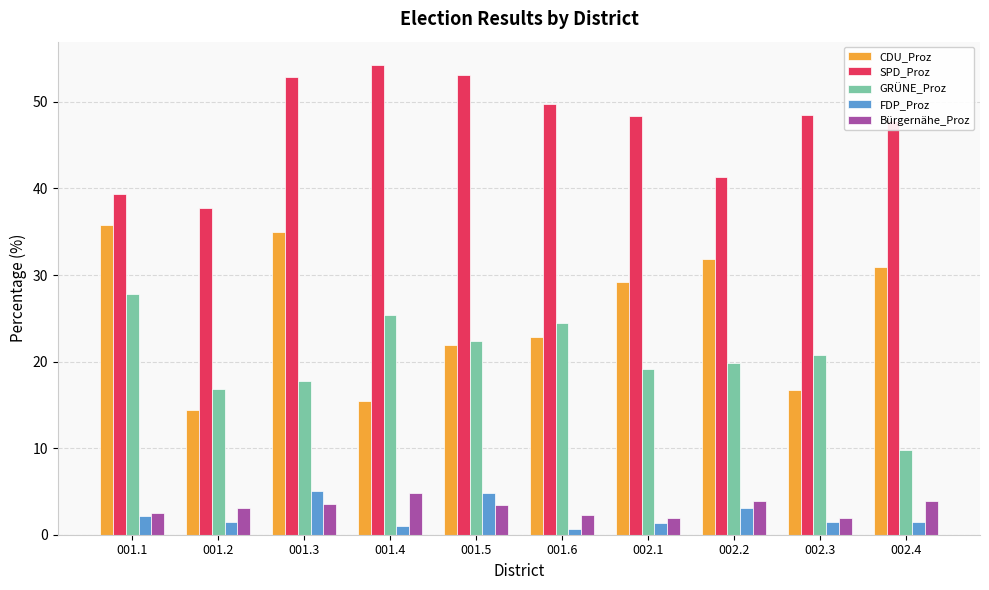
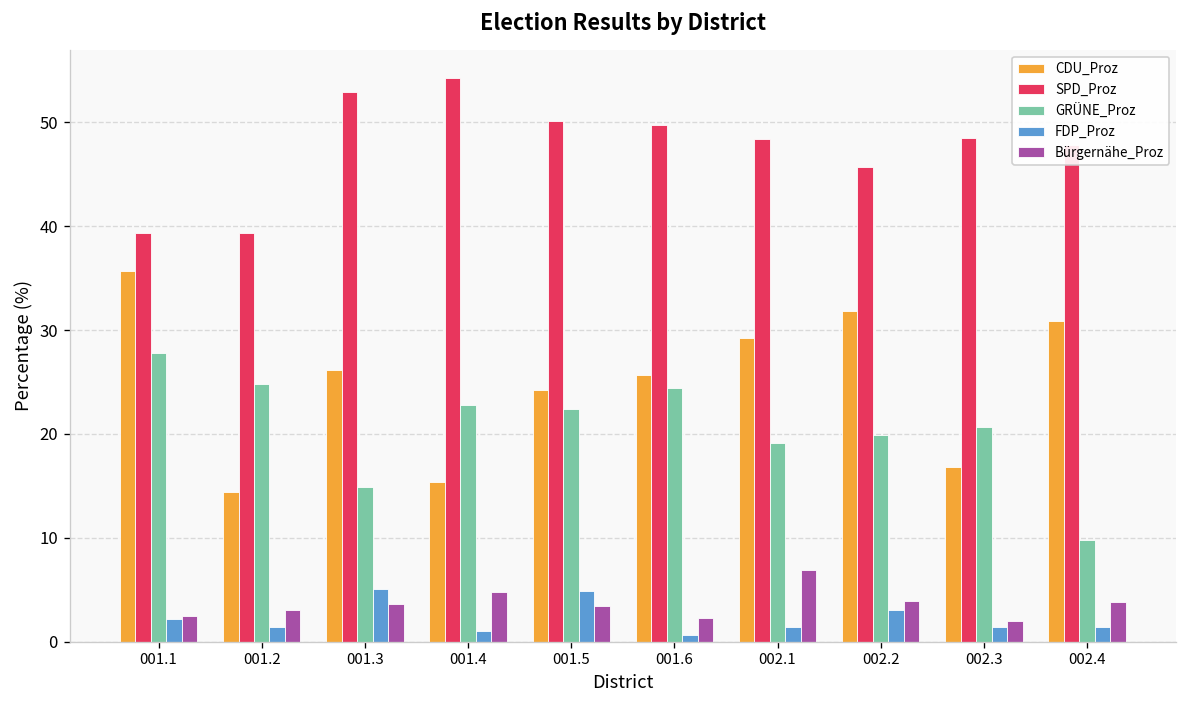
  {
    "CDU_Proz": {
      "001.1": 36,
      "001.2": 14,
-     "001.3": 35,
+     "001.3": 26,
      "001.4": 15,
-     "001.5": 22,
-     "001.6": 23,
+     "001.5": 24,
+     "001.6": 26,
      "002.1": 29,
      "002.2": 32,
      "002.3": 17,
      "002.4": 31
    },
    "SPD_Proz": {
      "001.1": 39,
-     "001.2": 38,
+     "001.2": 39,
      "001.3": 53,
      "001.4": 54,
-     "001.5": 53,
+     "001.5": 50,
      "001.6": 50,
      "002.1": 48,
-     "002.2": 41,
+     "002.2": 46,
      "002.3": 49
    },
    "GRÜNE_Proz": {
      "001.1": 28,
-     "001.2": 17,
-     "001.3": 18,
-     "001.4": 25,
+     "001.2": 25,
+     "001.3": 15,
+     "001.4": 23,
      "001.5": 22,
      "001.6": 24,
      "002.1": 19,
      "002.2": 20,
      "002.3": 21,
      "002.4": 10
    },
    "FDP_Proz": {
      "001.1": 2,
      "001.2": 1,
      "001.3": 5,
      "001.4": 1,
      "001.5": 5,
      "001.6": 1,
      "002.1": 1,
      "002.2": 3,
      "002.3": 1,
      "002.4": 1
    },
    "Bürgernähe_Proz": {
      "001.1": 2,
      "001.2": 3,
      "001.3": 4,
      "001.4": 5,
      "001.5": 3,
      "001.6": 2,
-     "002.1": 2,
+     "002.1": 7,
      "002.2": 4,
      "002.3": 2,
      "002.4": 4
    }
  }
